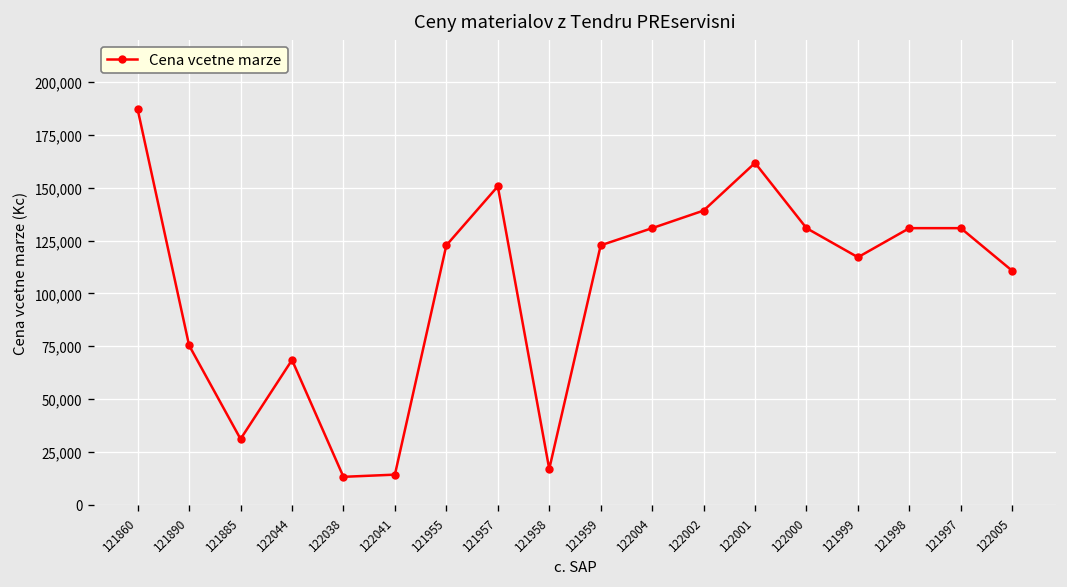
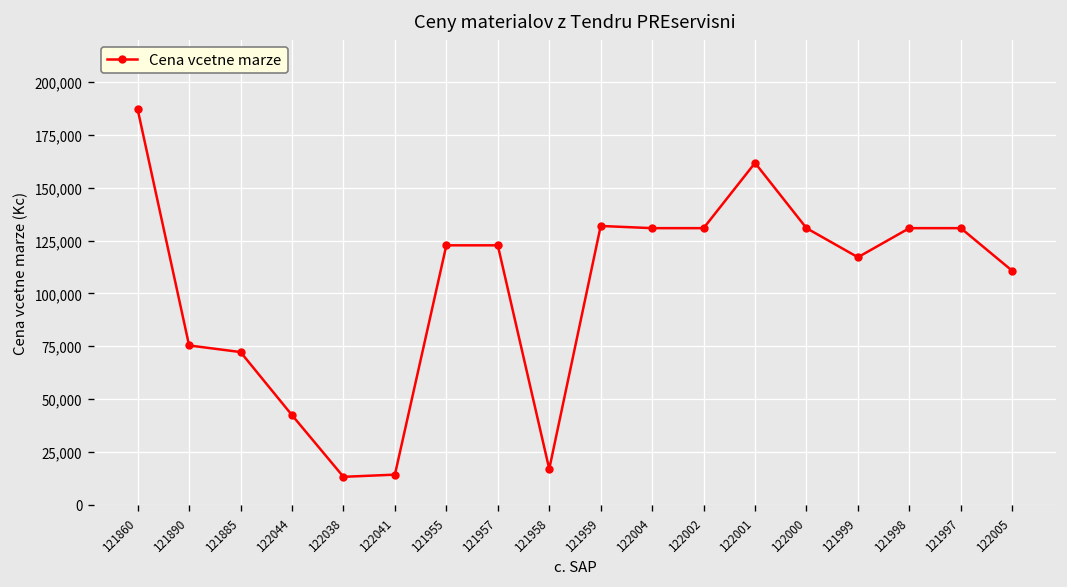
  {
    "121860": "187,000",
    "121890": "75,000",
-   "121885": "31,000",
-   "122044": "68,000",
+   "121885": "72,000",
+   "122044": "42,000",
    "122038": "13,000",
    "122041": "14,000",
    "121955": "123,000",
-   "121957": "151,000",
+   "121957": "123,000",
    "121958": "17,000",
-   "121959": "123,000",
+   "121959": "132,000",
    "122004": "131,000",
-   "122002": "139,000",
+   "122002": "131,000",
    "122001": "162,000",
    "122000": "131,000",
    "121999": "117,000",
    "121998": "131,000",
    "121997": "131,000",
    "122005": "111,000"
  }
